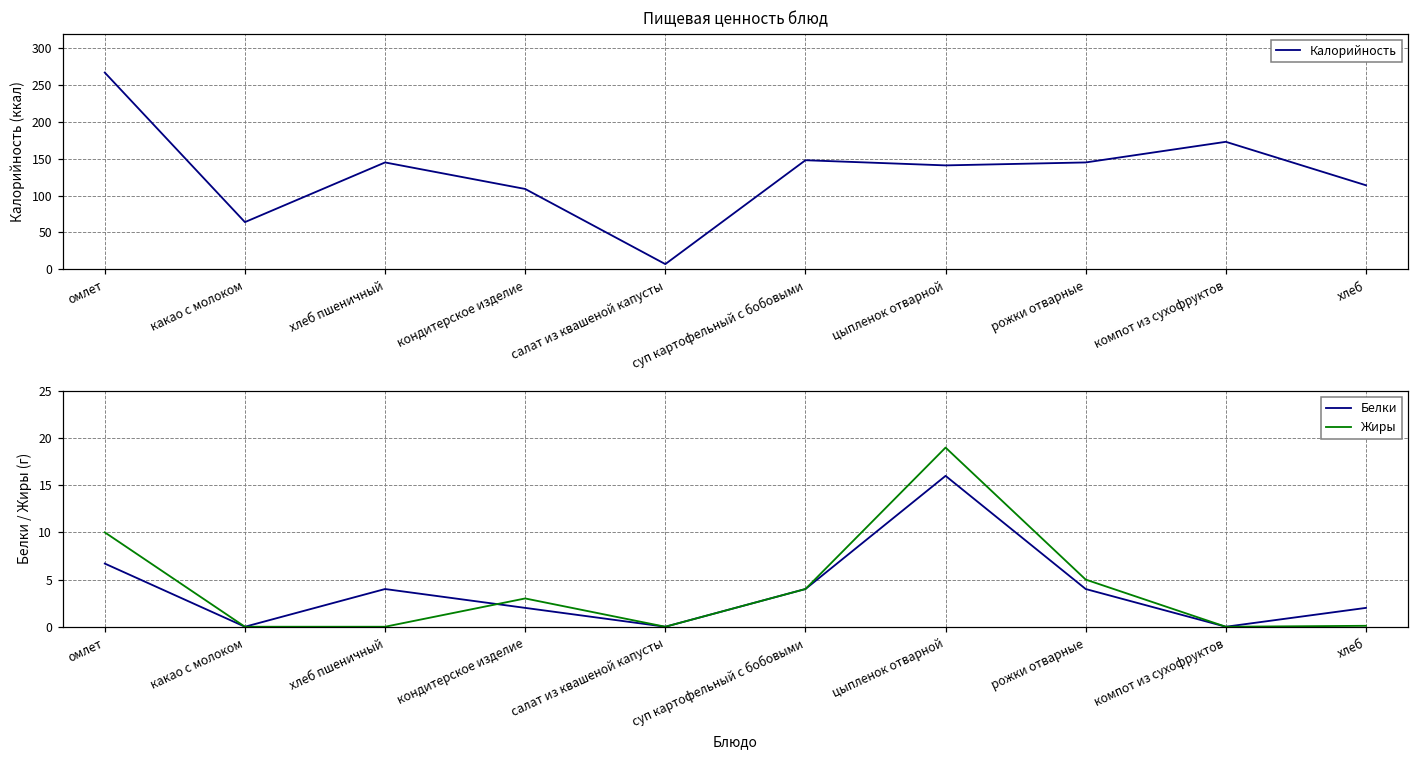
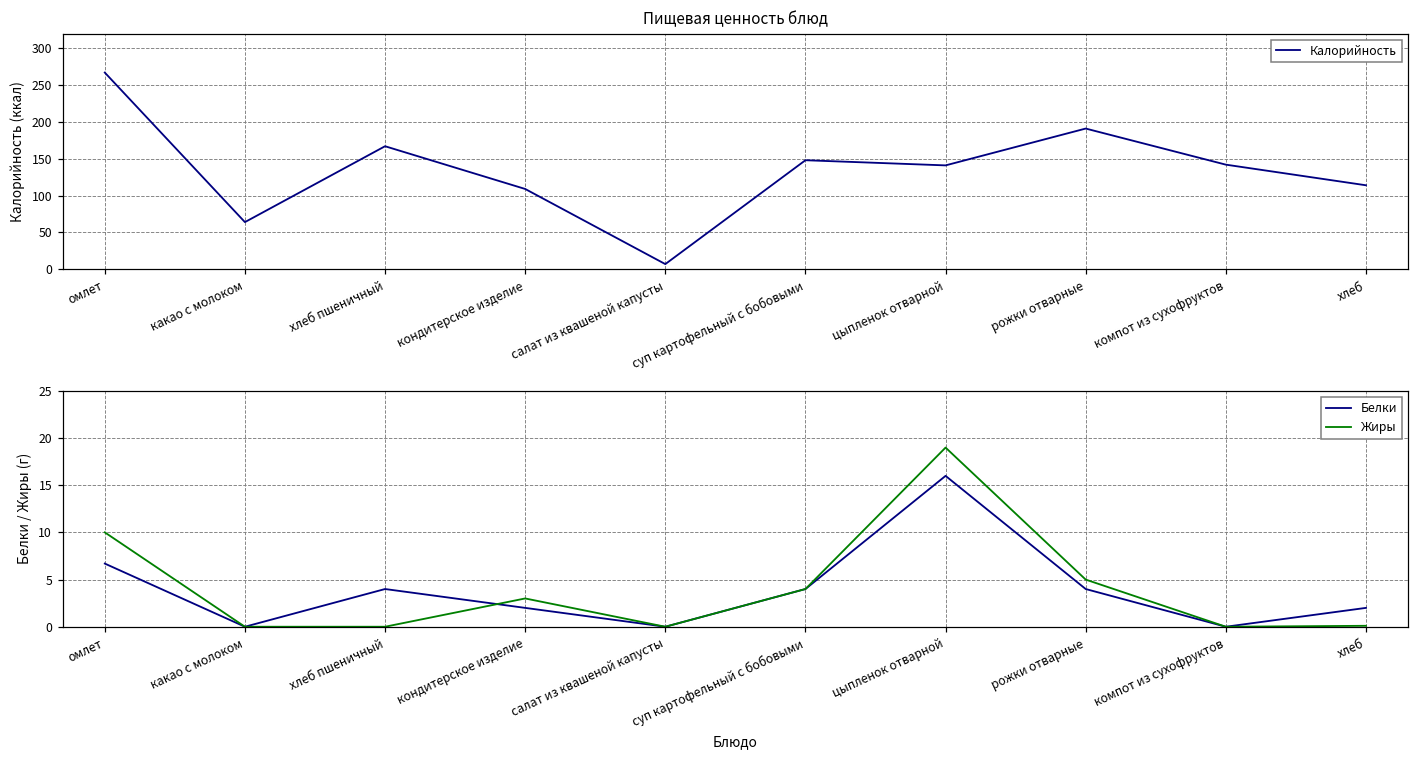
  {
    "Пищевая ценность блюд": {
      "омлет": 270,
      "какао с молоком": 60,
-     "хлеб пшеничный": 150,
+     "хлеб пшеничный": 170,
      "кондитерское изделие": 110,
      "салат из квашеной капусты": 10,
      "суп картофельный с бобовыми": 150,
      "цыпленок отварной": 140,
-     "рожки отварные": 150,
-     "компот из сухофруктов": 170,
+     "рожки отварные": 190,
+     "компот из сухофруктов": 140,
      "хлеб": 110
    }
  }
